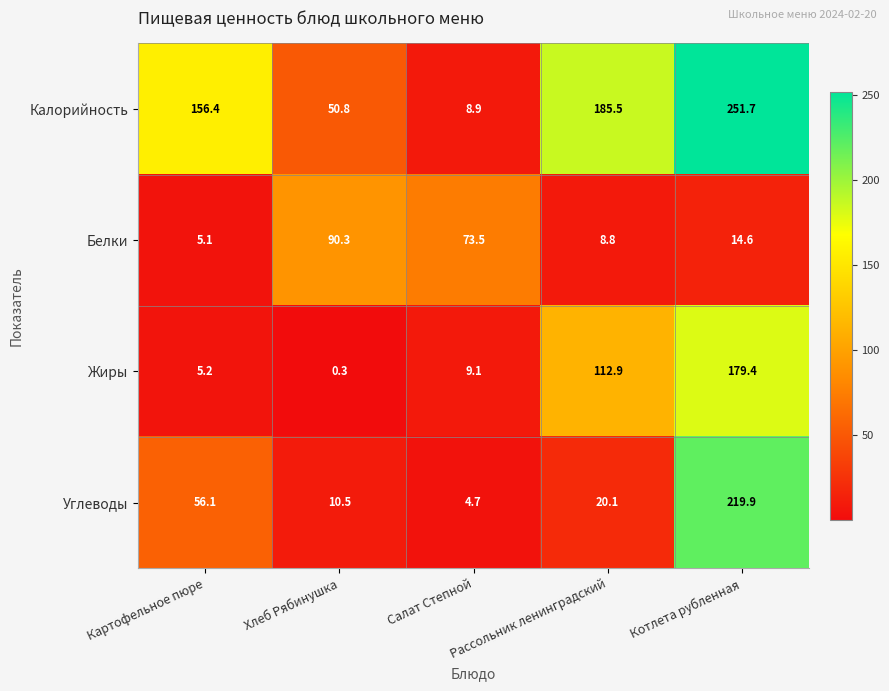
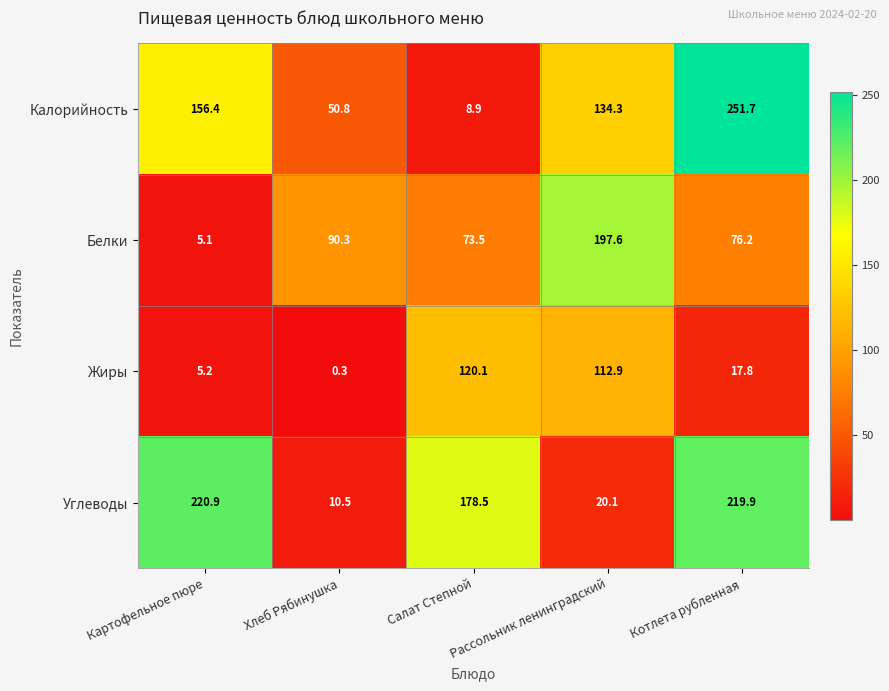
  {
    "Калорийность": {
      "Картофельное пюре": 156.4,
      "Хлеб Рябинушка": 50.8,
      "Салат Степной": 8.9,
-     "Рассольник ленинградский": 185.5,
+     "Рассольник ленинградский": 134.3,
      "Котлета рубленная": 251.7
    },
    "Белки": {
      "Картофельное пюре": 5.1,
      "Хлеб Рябинушка": 90.3,
      "Салат Степной": 73.5,
-     "Рассольник ленинградский": 8.8,
-     "Котлета рубленная": 14.6
+     "Рассольник ленинградский": 197.6,
+     "Котлета рубленная": 76.2
    },
    "Жиры": {
      "Картофельное пюре": 5.2,
      "Хлеб Рябинушка": 0.3,
-     "Салат Степной": 9.1,
+     "Салат Степной": 120.1,
      "Рассольник ленинградский": 112.9,
-     "Котлета рубленная": 179.4
+     "Котлета рубленная": 17.8
    },
    "Углеводы": {
-     "Картофельное пюре": 56.1,
+     "Картофельное пюре": 220.9,
      "Хлеб Рябинушка": 10.5,
-     "Салат Степной": 4.7,
+     "Салат Степной": 178.5,
      "Рассольник ленинградский": 20.1,
      "Котлета рубленная": 219.9
    }
  }
